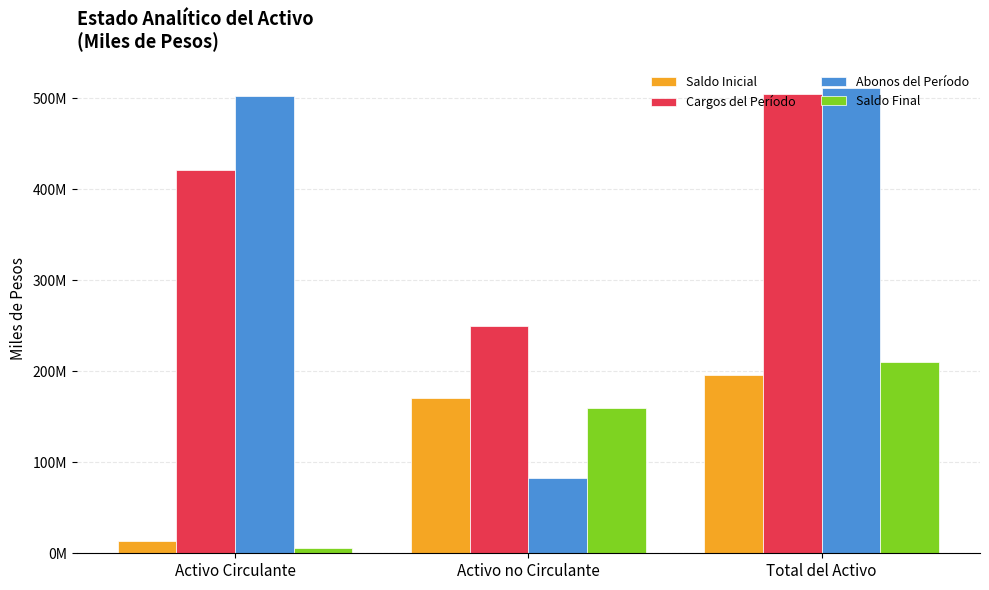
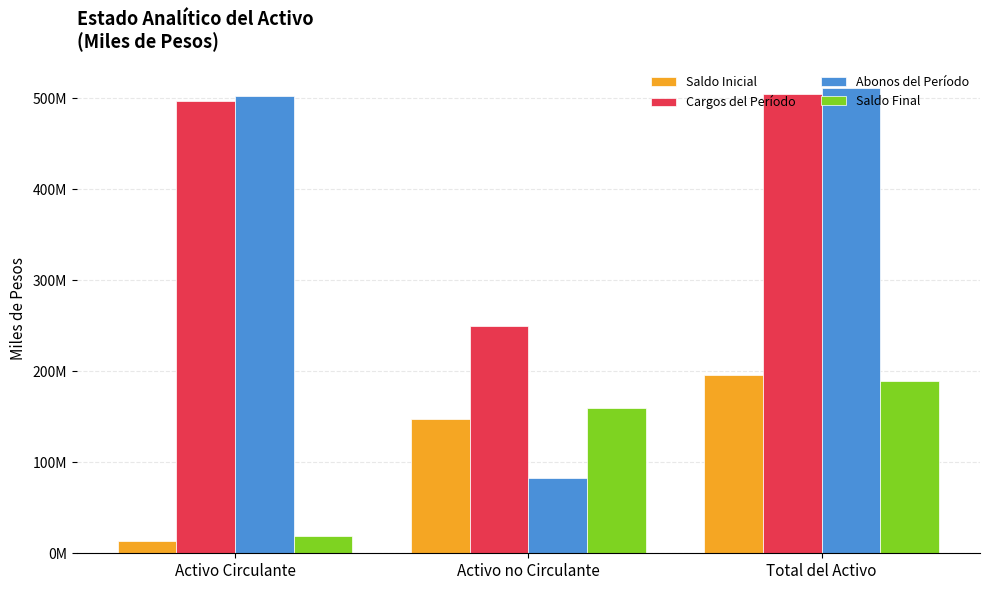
  {
    "Saldo Inicial": {
      "Activo Circulante": 10000000,
-     "Activo no Circulante": 170000000,
+     "Activo no Circulante": 150000000,
      "Total del Activo": 200000000
    },
    "Cargos del Período": {
-     "Activo Circulante": 420000000,
+     "Activo Circulante": 500000000,
      "Activo no Circulante": 250000000,
      "Total del Activo": 500000000
    },
    "Abonos del Período": {
      "Activo Circulante": 500000000,
      "Activo no Circulante": 80000000,
      "Total del Activo": 510000000
    },
    "Saldo Final": {
-     "Activo Circulante": 10000000,
+     "Activo Circulante": 20000000,
      "Activo no Circulante": 160000000,
-     "Total del Activo": 210000000
+     "Total del Activo": 190000000
    }
  }
